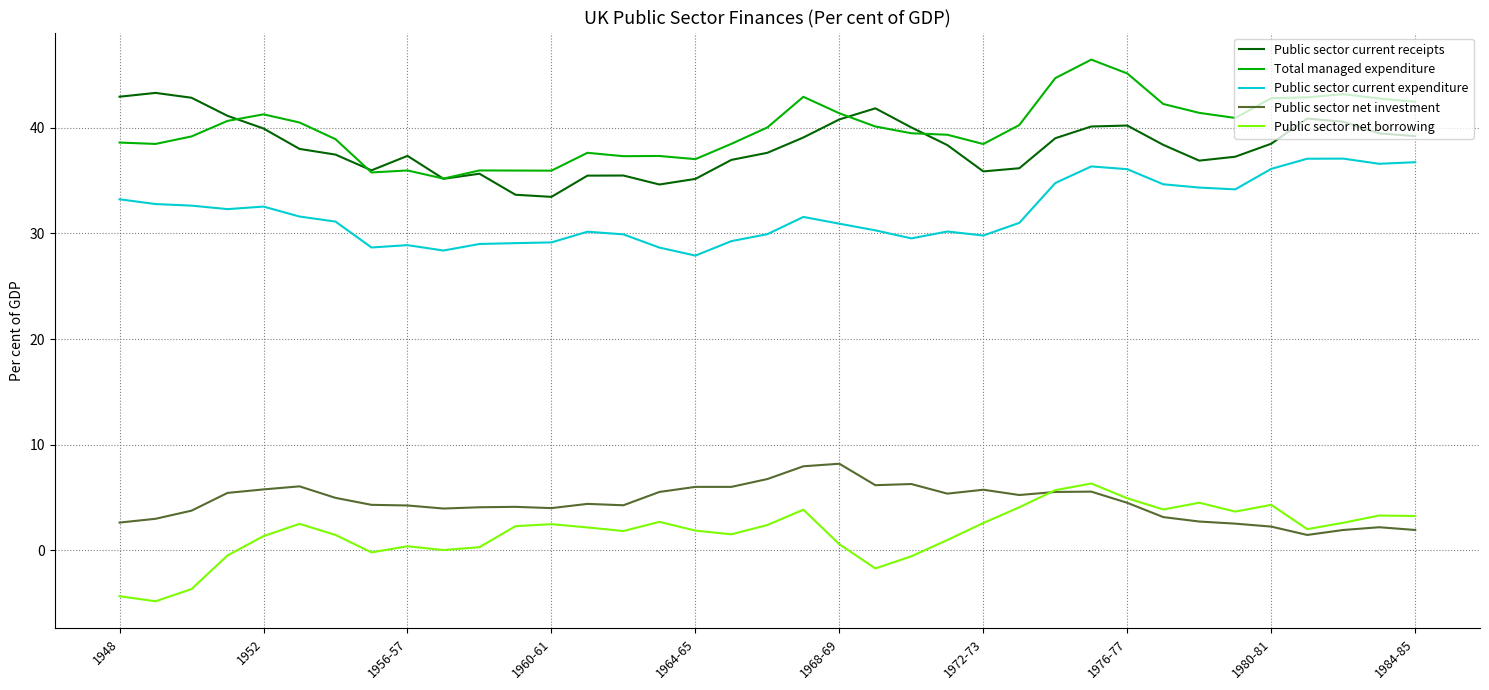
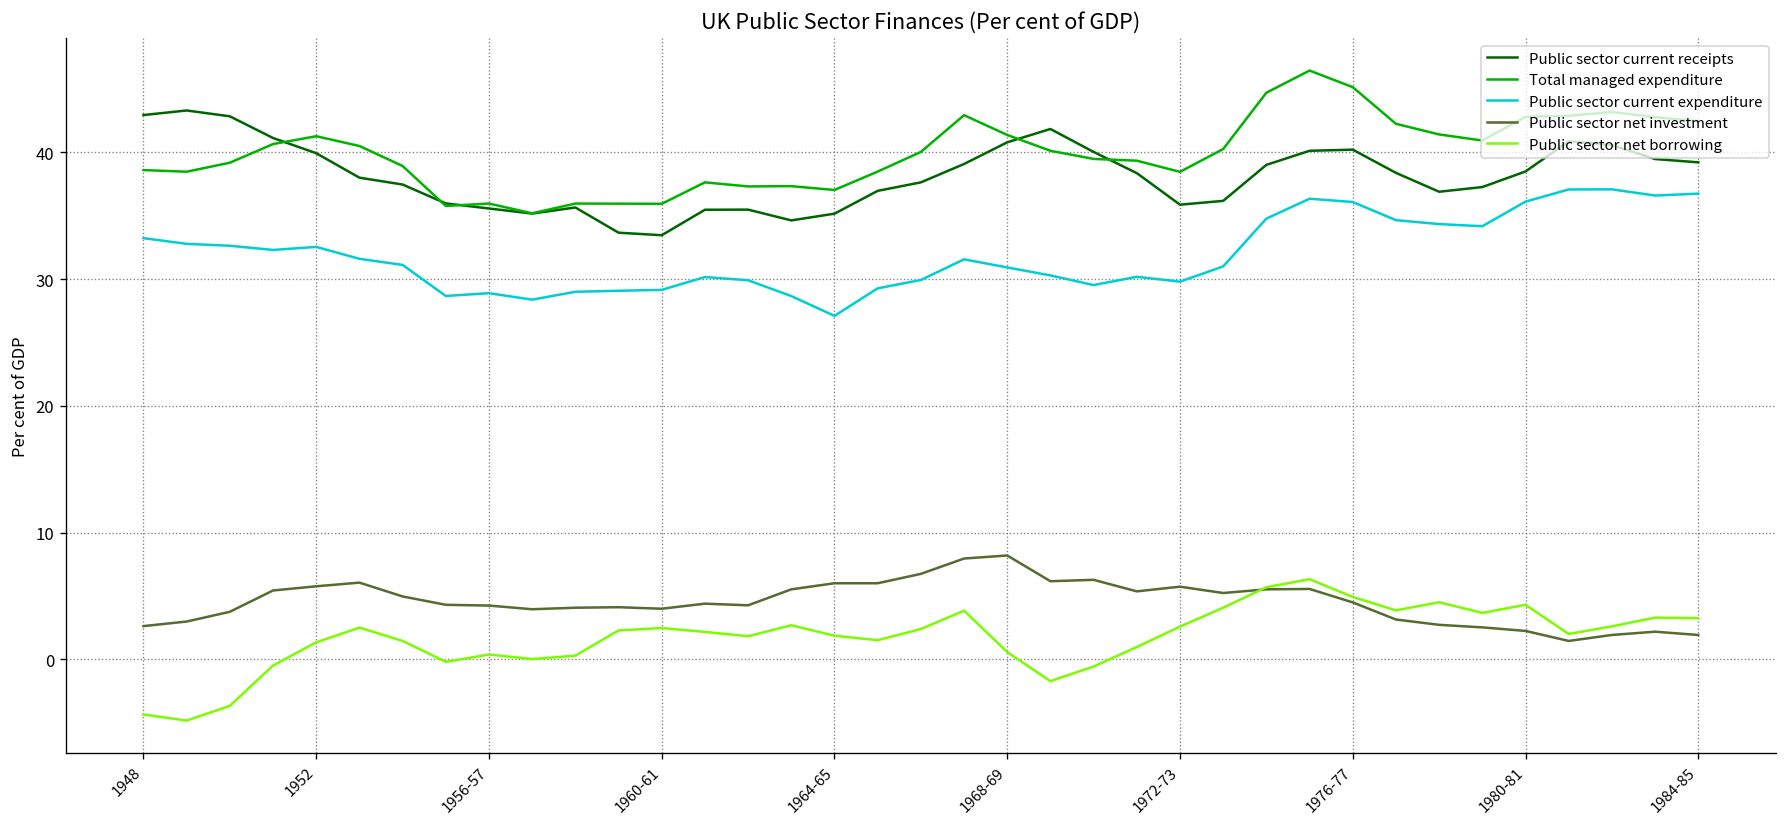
  {
    "Public sector current receipts": {
      "1948": 42.9,
      "1952": 39.9,
-     "1956-57": 37.3,
+     "1956-57": 35.6,
      "1960-61": 33.5,
      "1964-65": 35.2,
      "1968-69": 40.8,
      "1972-73": 35.9,
      "1976-77": 40.2,
      "1980-81": 38.5
    },
    "Total managed expenditure": {
      "1948": 38.6,
      "1952": 41.3,
      "1956-57": 36.0,
      "1960-61": 35.9,
      "1964-65": 37.0,
      "1968-69": 41.4,
      "1972-73": 38.5,
      "1976-77": 45.1
    },
    "Public sector current expenditure": {
      "1948": 33.2,
      "1952": 32.5,
      "1956-57": 28.9,
      "1960-61": 29.2,
-     "1964-65": 27.9,
+     "1964-65": 27.1,
      "1968-69": 30.9,
      "1972-73": 29.8,
      "1976-77": 36.1,
      "1980-81": 36.1,
      "1984-85": 36.7
    },
    "Public sector net investment": {
      "1948": 2.6,
      "1952": 5.8,
      "1956-57": 4.3,
      "1960-61": 4.0,
      "1964-65": 6.0,
      "1968-69": 8.2,
      "1972-73": 5.7,
      "1976-77": 4.5,
      "1980-81": 2.3,
      "1984-85": 1.9
    },
    "Public sector net borrowing": {
      "1948": -4.3,
      "1952": 1.4,
      "1956-57": 0.4,
      "1960-61": 2.5,
      "1964-65": 1.9,
      "1968-69": 0.6,
      "1972-73": 2.6,
      "1976-77": 4.9,
      "1980-81": 4.3,
      "1984-85": 3.3
    }
  }
